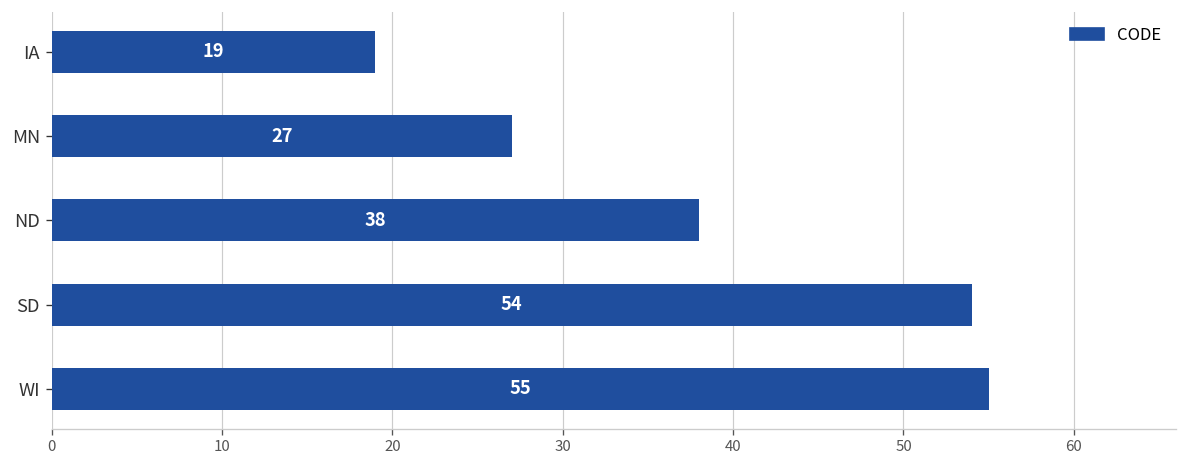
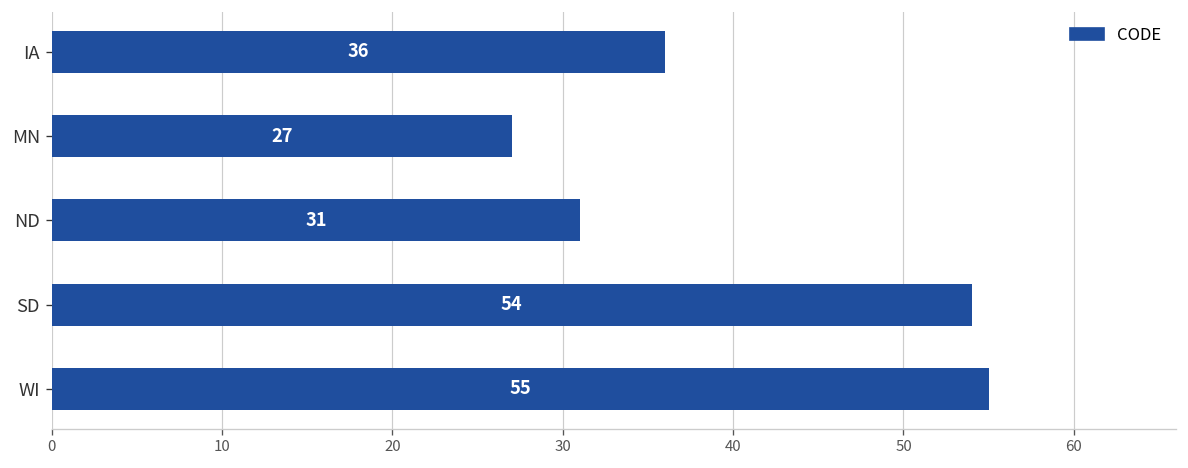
  {
-   "IA": 19,
+   "IA": 36,
    "MN": 27,
-   "ND": 38,
+   "ND": 31,
    "SD": 54,
    "WI": 55
  }
